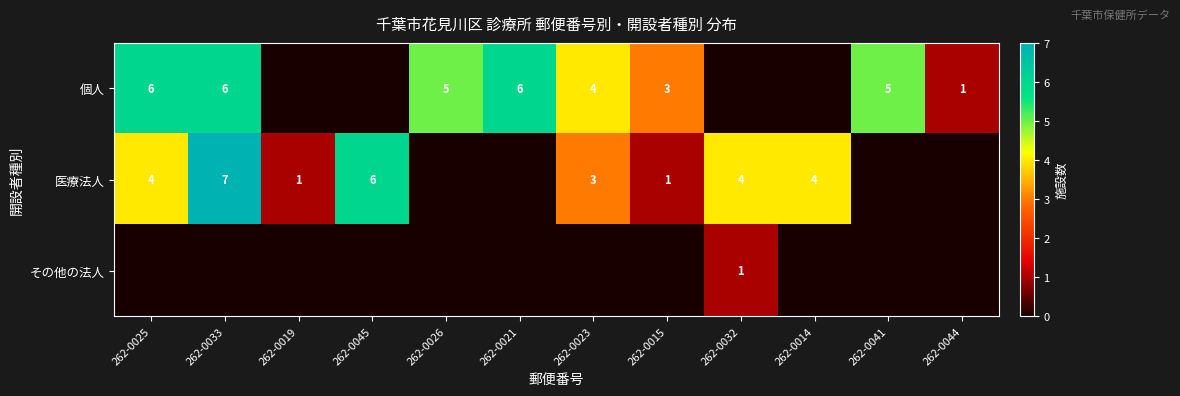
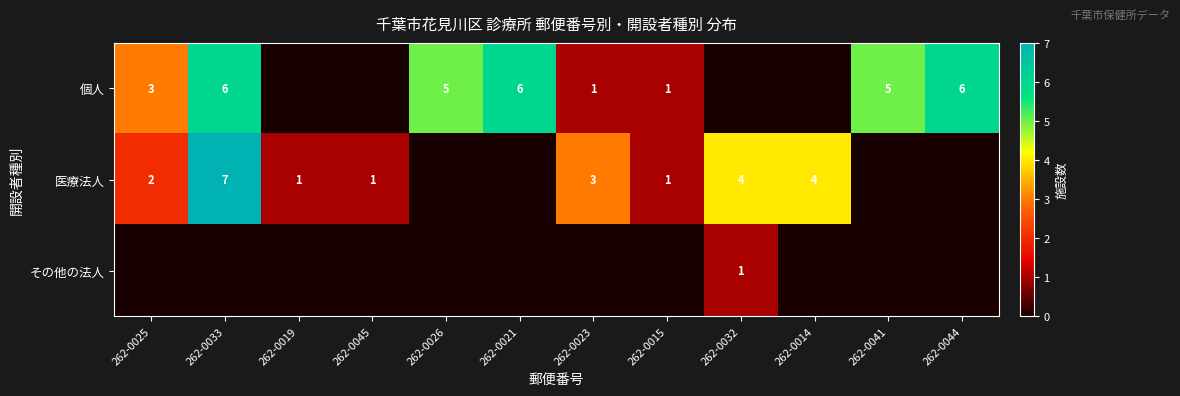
  {
    "個人": {
-     "262-0025": 6,
+     "262-0025": 3,
      "262-0033": 6,
      "262-0026": 5,
      "262-0021": 6,
-     "262-0023": 4,
-     "262-0015": 3,
+     "262-0023": 1,
+     "262-0015": 1,
      "262-0041": 5,
-     "262-0044": 1
+     "262-0044": 6
    },
    "医療法人": {
-     "262-0025": 4,
+     "262-0025": 2,
      "262-0033": 7,
      "262-0019": 1,
-     "262-0045": 6,
+     "262-0045": 1,
      "262-0023": 3,
      "262-0015": 1,
      "262-0032": 4,
      "262-0014": 4
    },
    "その他の法人": {
      "262-0032": 1
    }
  }
